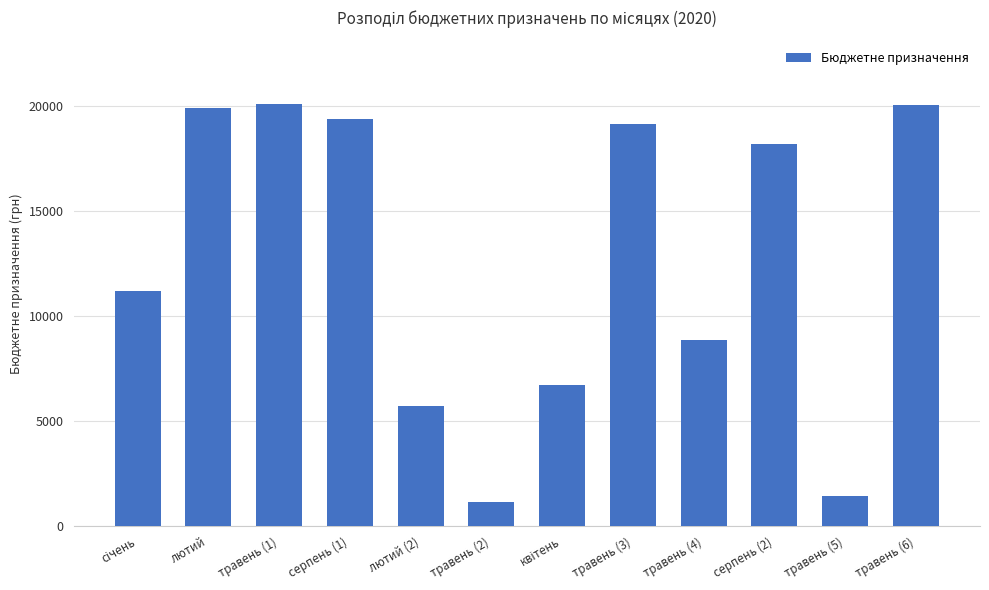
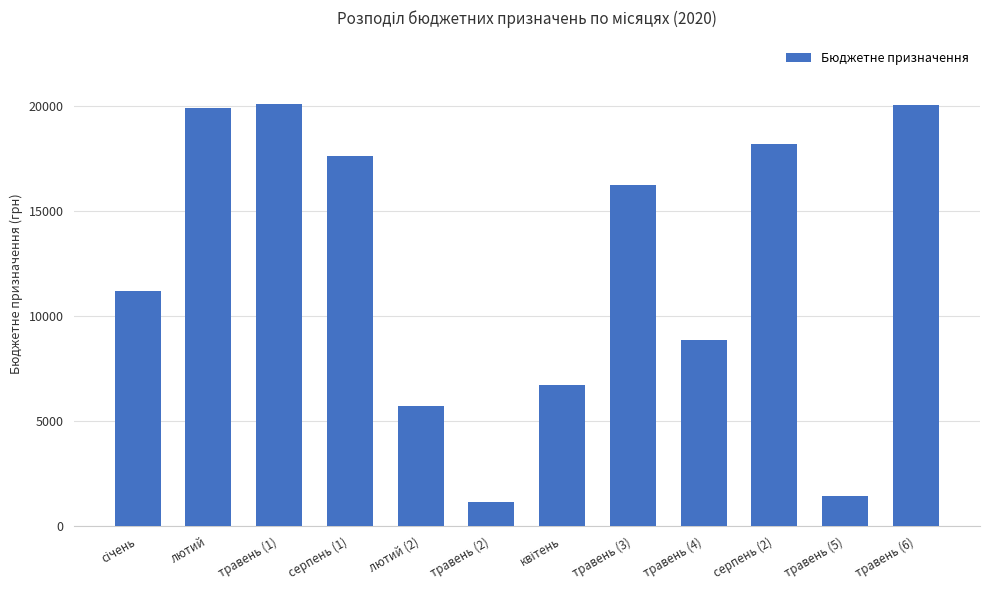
  {
    "січень": 11200,
    "лютий": 19900,
    "травень (1)": 20100,
-   "серпень (1)": 19400,
+   "серпень (1)": 17600,
    "лютий (2)": 5700,
    "травень (2)": 1200,
    "квітень": 6700,
-   "травень (3)": 19100,
+   "травень (3)": 16300,
    "травень (4)": 8900,
    "серпень (2)": 18200,
    "травень (5)": 1500,
    "травень (6)": 20000
  }
